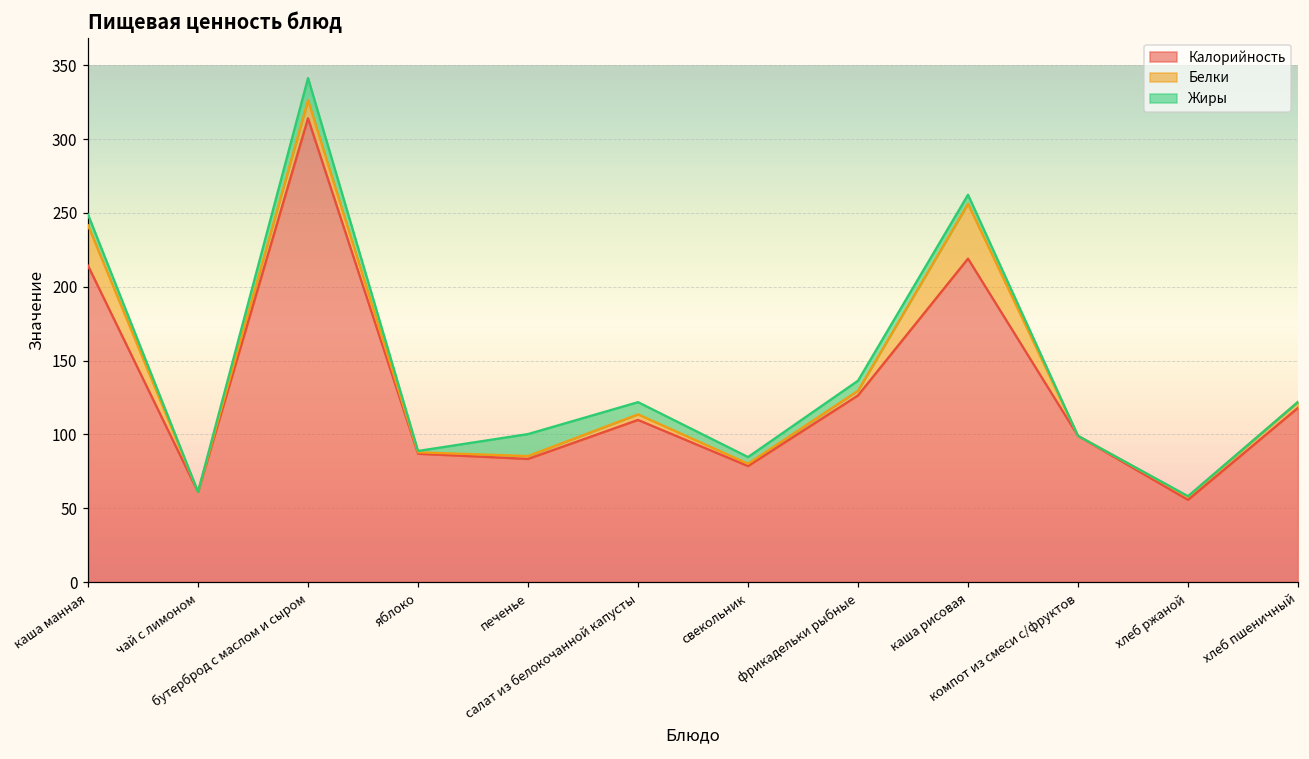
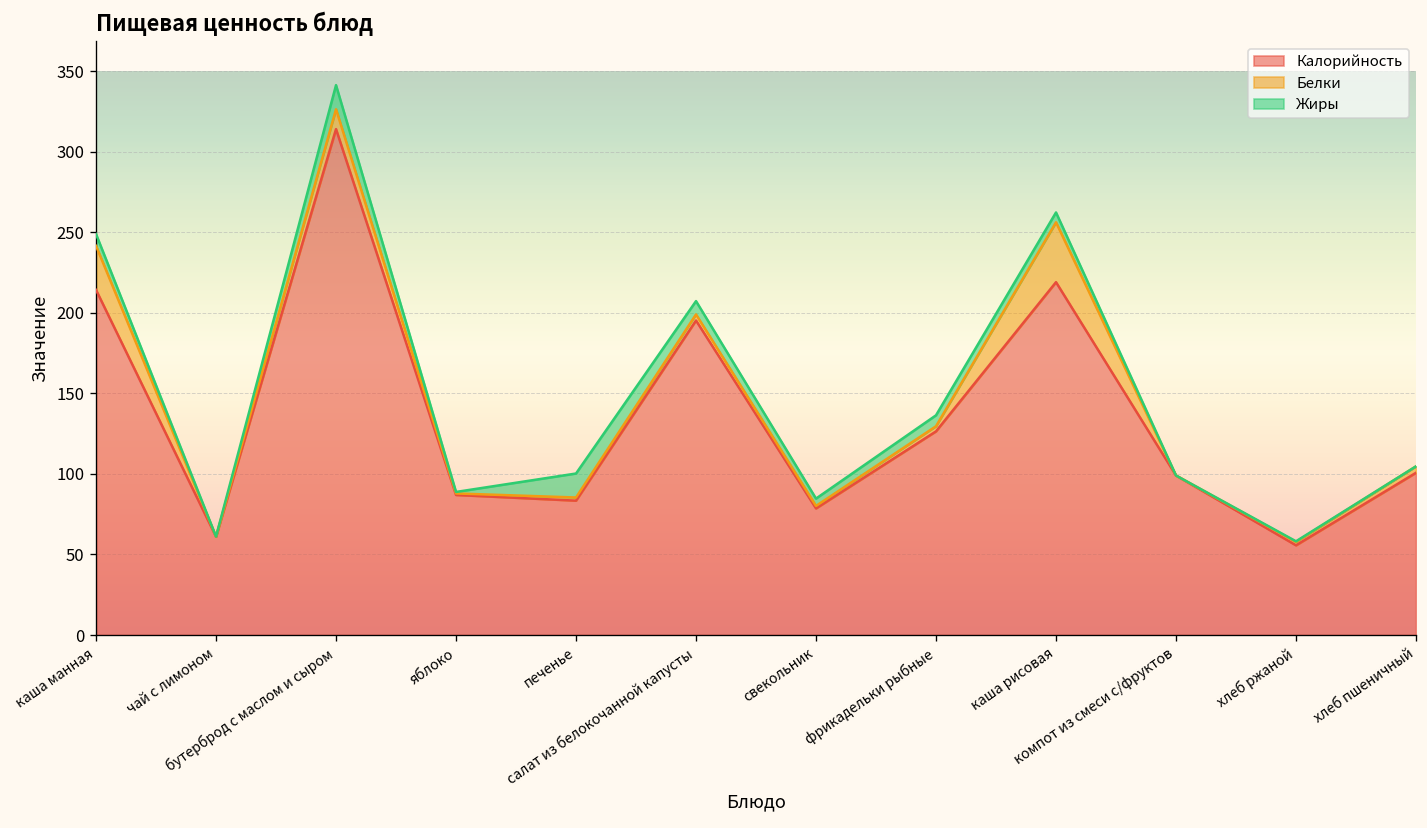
  {
    "Калорийность": {
      "каша манная": 214,
      "бутерброд с маслом и сыром": 314,
      "печенье": 83,
-     "салат из белокочанной капусты": 110,
+     "салат из белокочанной капусты": 195,
      "фрикадельки рыбные": 126,
      "каша рисовая": 219,
      "хлеб ржаной": 56,
-     "хлеб пшеничный": 118
+     "хлеб пшеничный": 101
    },
    "Белки": {
      "каша манная": 27,
      "бутерброд с маслом и сыром": 12,
      "печенье": 2,
      "салат из белокочанной капусты": 4,
      "фрикадельки рыбные": 3,
      "каша рисовая": 37
    },
    "Жиры": {
      "каша манная": 7,
      "бутерброд с маслом и сыром": 15,
      "печенье": 15,
      "салат из белокочанной капусты": 8,
      "свекольник": 5,
      "фрикадельки рыбные": 7,
      "каша рисовая": 6
    }
  }
